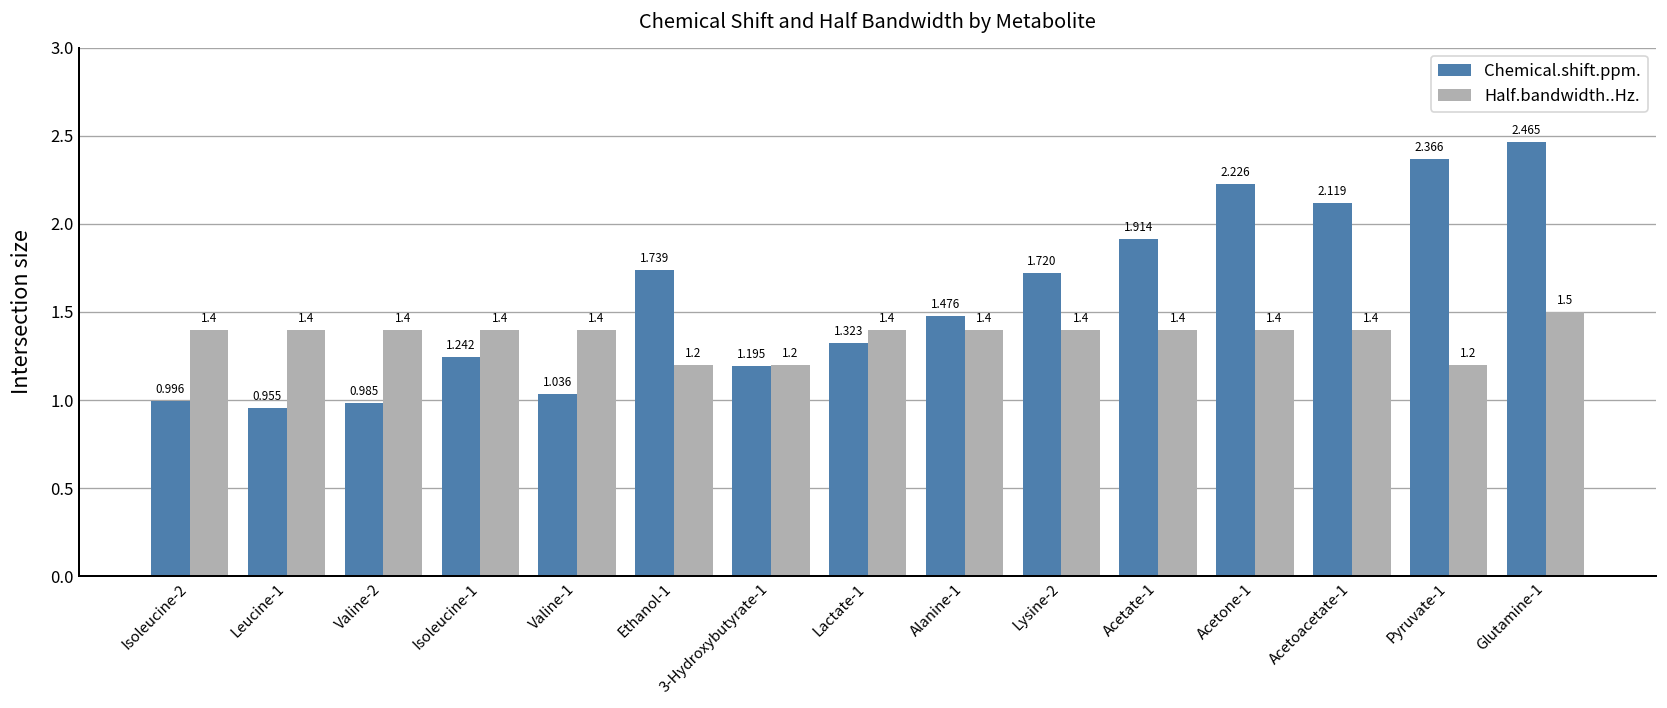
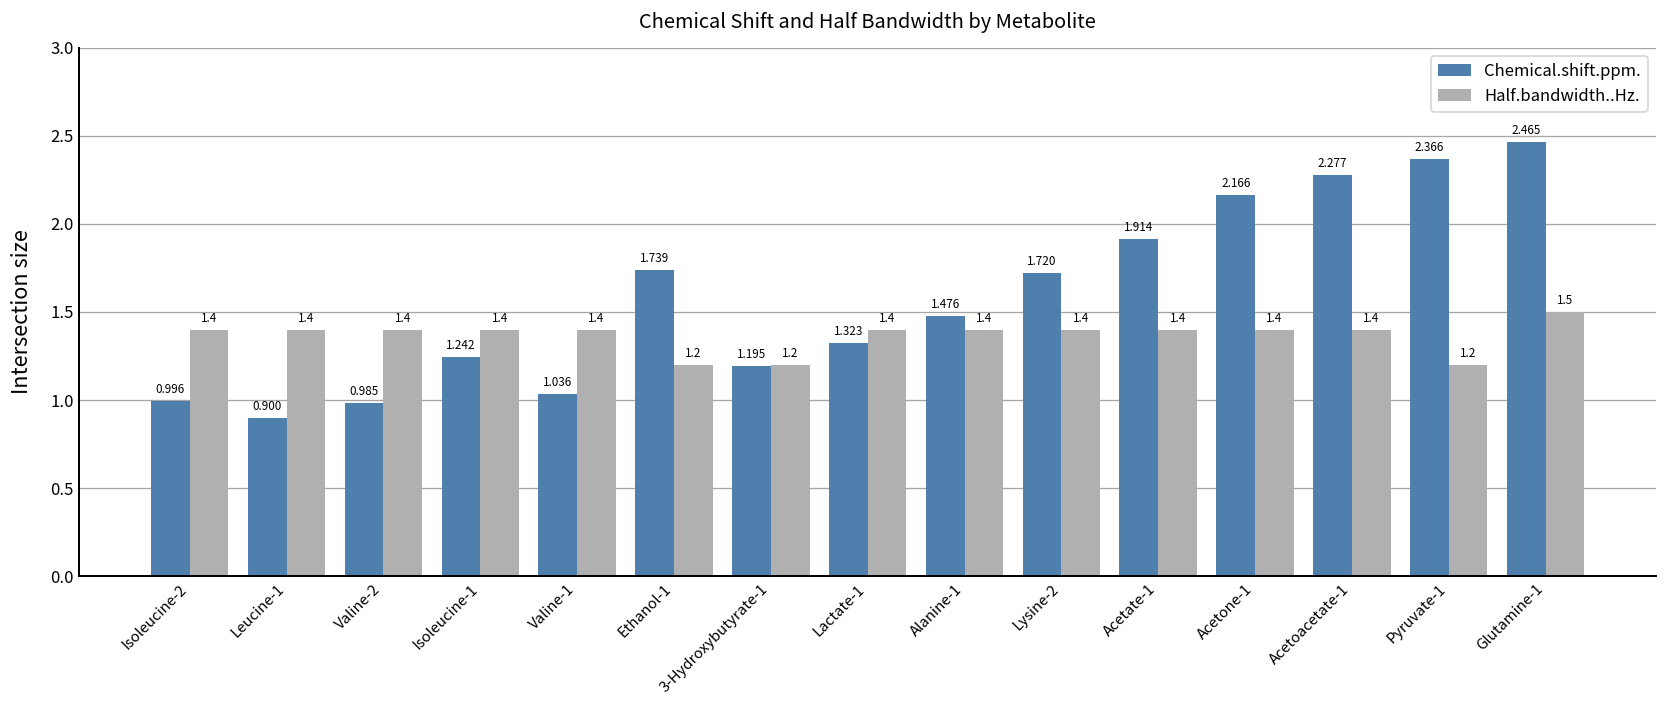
  {
    "Chemical.shift.ppm.": {
      "Isoleucine-2": 0.996,
-     "Leucine-1": 0.955,
+     "Leucine-1": 0.900,
      "Valine-2": 0.985,
      "Isoleucine-1": 1.242,
      "Valine-1": 1.036,
      "Ethanol-1": 1.739,
      "3-Hydroxybutyrate-1": 1.195,
      "Lactate-1": 1.323,
      "Alanine-1": 1.476,
      "Lysine-2": 1.720,
      "Acetate-1": 1.914,
-     "Acetone-1": 2.226,
-     "Acetoacetate-1": 2.119,
+     "Acetone-1": 2.166,
+     "Acetoacetate-1": 2.277,
      "Pyruvate-1": 2.366,
      "Glutamine-1": 2.465
    },
    "Half.bandwidth..Hz.": {
      "Isoleucine-2": 1.4,
      "Leucine-1": 1.4,
      "Valine-2": 1.4,
      "Isoleucine-1": 1.4,
      "Valine-1": 1.4,
      "Ethanol-1": 1.2,
      "3-Hydroxybutyrate-1": 1.2,
      "Lactate-1": 1.4,
      "Alanine-1": 1.4,
      "Lysine-2": 1.4,
      "Acetate-1": 1.4,
      "Acetone-1": 1.4,
      "Acetoacetate-1": 1.4,
      "Pyruvate-1": 1.2,
      "Glutamine-1": 1.5
    }
  }
